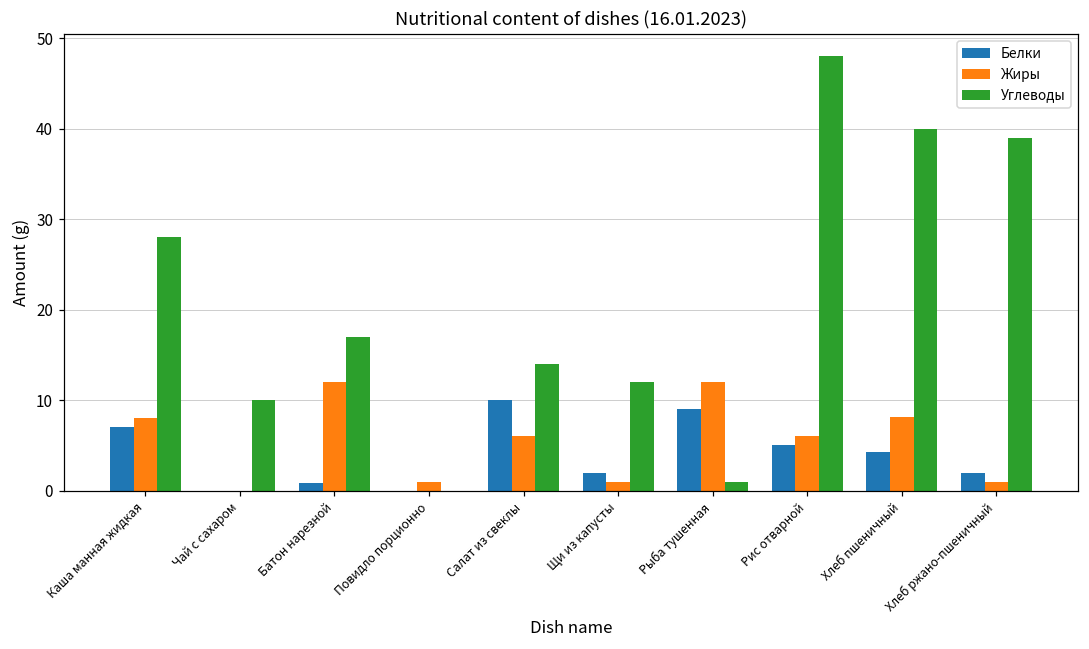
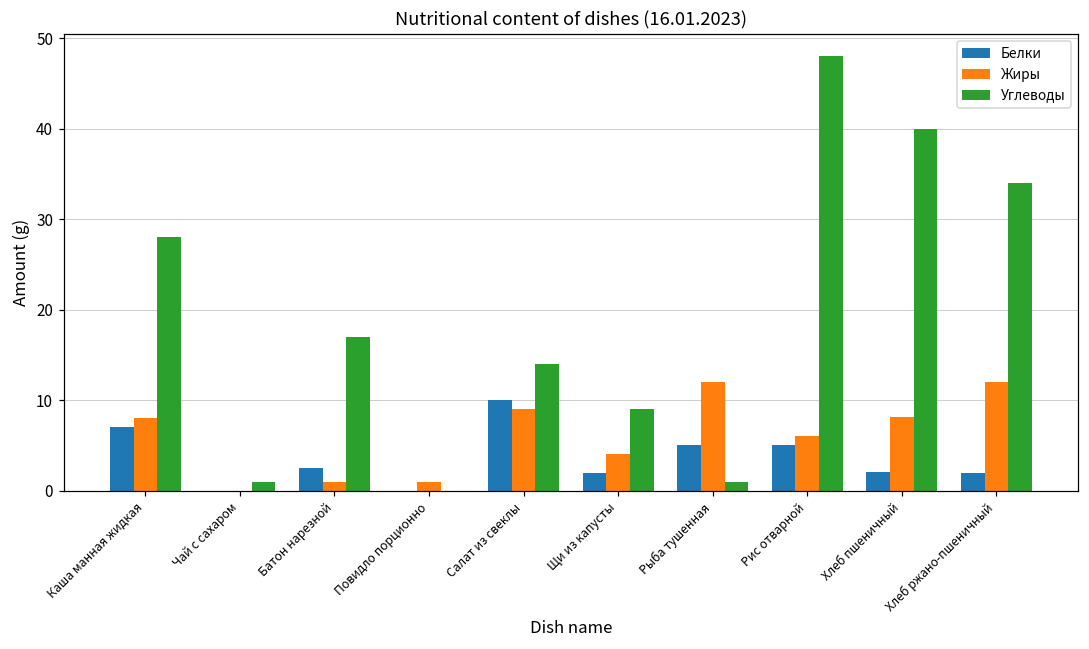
  {
    "Белки": {
      "Каша манная жидкая": 7,
      "Чай с сахаром": 0,
-     "Батон нарезной": 1,
+     "Батон нарезной": 2,
      "Повидло порционно": 0,
      "Салат из свеклы": 10,
      "Щи из капусты": 2,
-     "Рыба тушенная": 9,
+     "Рыба тушенная": 5,
      "Рис отварной": 5,
-     "Хлеб пшеничный": 4,
+     "Хлеб пшеничный": 2,
      "Хлеб ржано-пшеничный": 2
    },
    "Жиры": {
      "Каша манная жидкая": 8,
      "Чай с сахаром": 0,
-     "Батон нарезной": 12,
+     "Батон нарезной": 1,
      "Повидло порционно": 1,
-     "Салат из свеклы": 6,
-     "Щи из капусты": 1,
+     "Салат из свеклы": 9,
+     "Щи из капусты": 4,
      "Рыба тушенная": 12,
      "Рис отварной": 6,
      "Хлеб пшеничный": 8,
-     "Хлеб ржано-пшеничный": 1
+     "Хлеб ржано-пшеничный": 12
    },
    "Углеводы": {
      "Каша манная жидкая": 28,
-     "Чай с сахаром": 10,
+     "Чай с сахаром": 1,
      "Батон нарезной": 17,
      "Повидло порционно": 0,
      "Салат из свеклы": 14,
-     "Щи из капусты": 12,
+     "Щи из капусты": 9,
      "Рыба тушенная": 1,
      "Рис отварной": 48,
      "Хлеб пшеничный": 40,
-     "Хлеб ржано-пшеничный": 39
+     "Хлеб ржано-пшеничный": 34
    }
  }
